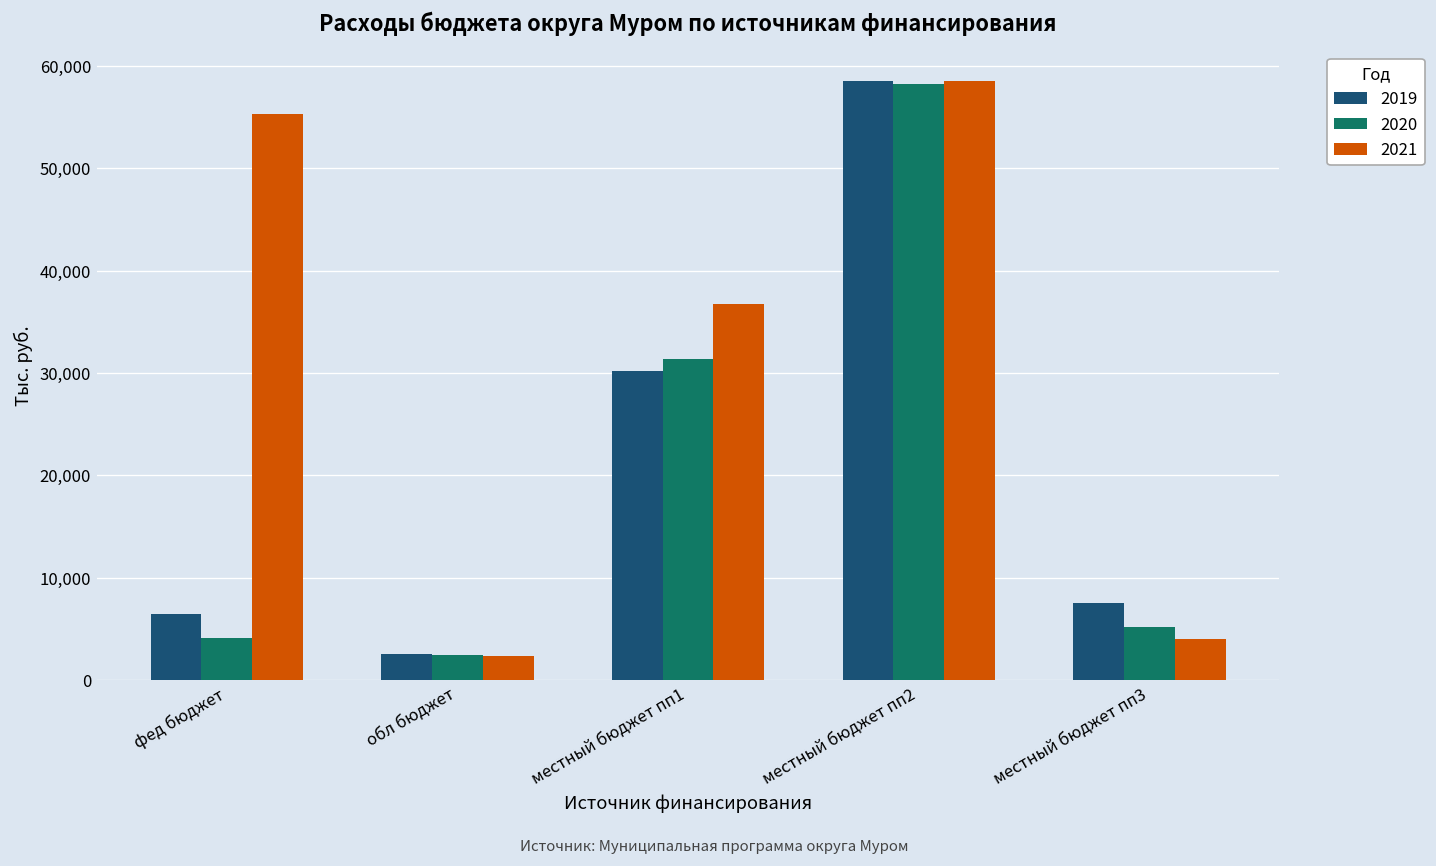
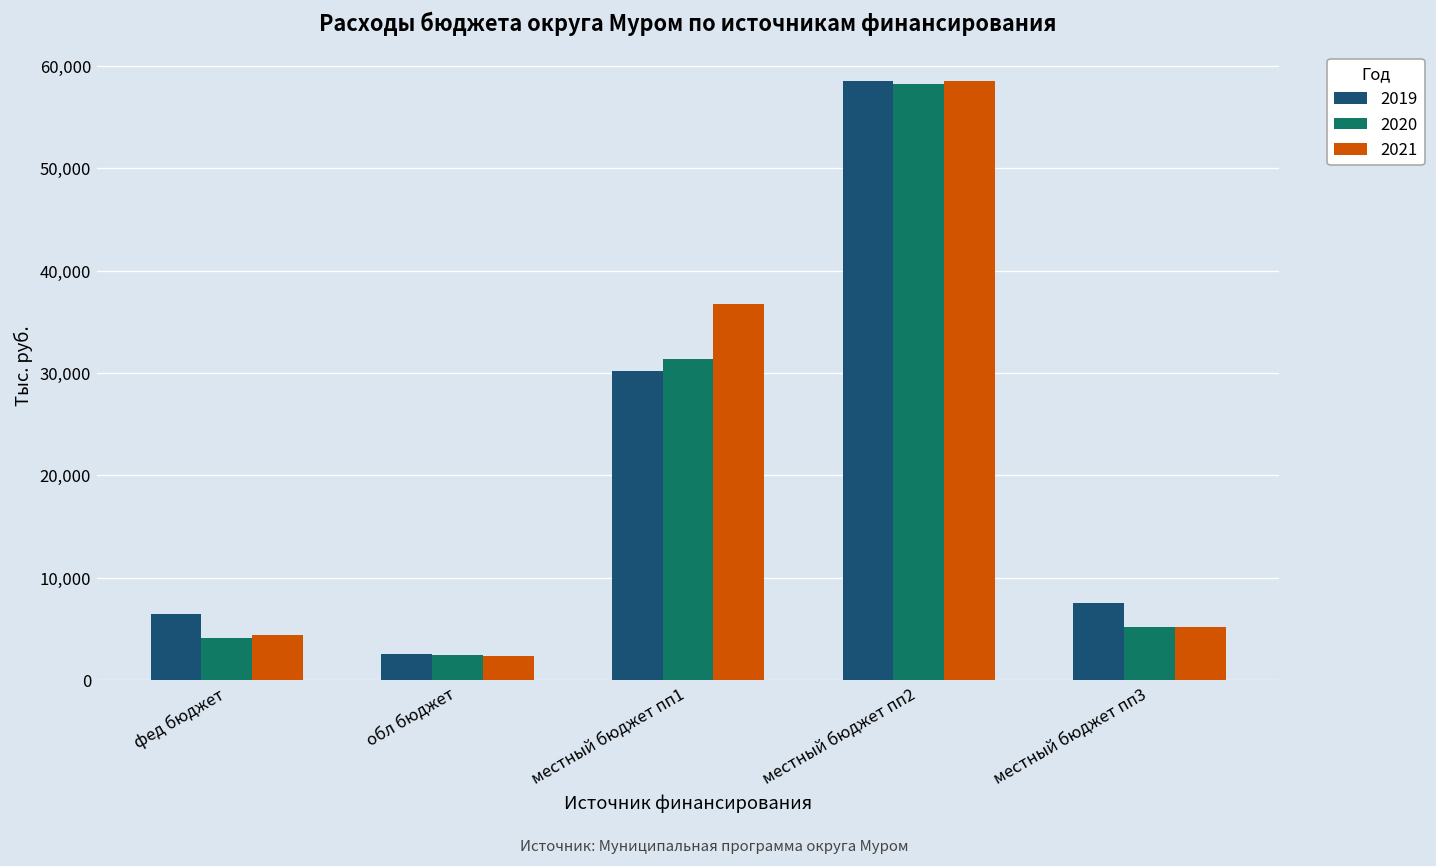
  {
    "2021": {
-     "фед бюджет": "55,000",
+     "фед бюджет": "4,000",
      "обл бюджет": "2,000",
      "местный бюджет пп1": "37,000",
      "местный бюджет пп2": "58,000",
-     "местный бюджет пп3": "4,000"
+     "местный бюджет пп3": "5,000"
    }
  }
